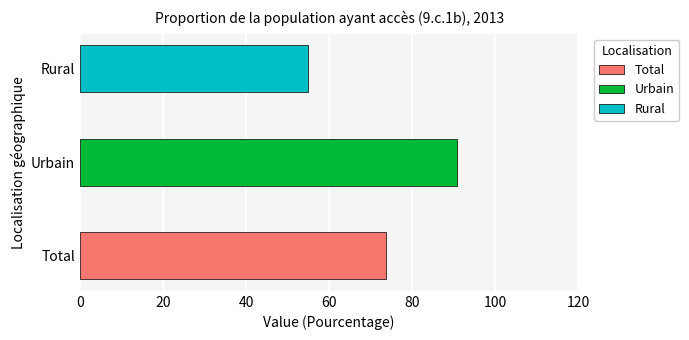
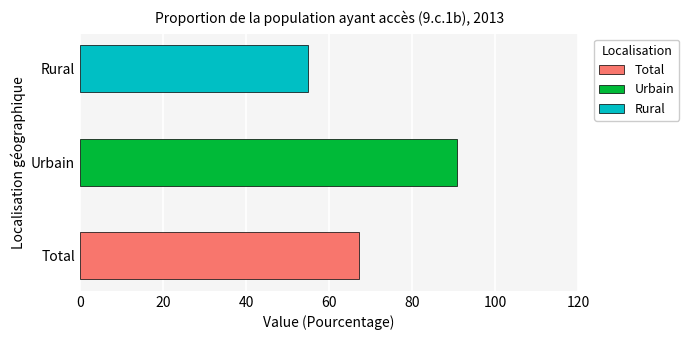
  {
    "Rural": 55,
    "Urbain": 91,
-   "Total": 74
+   "Total": 67
  }
